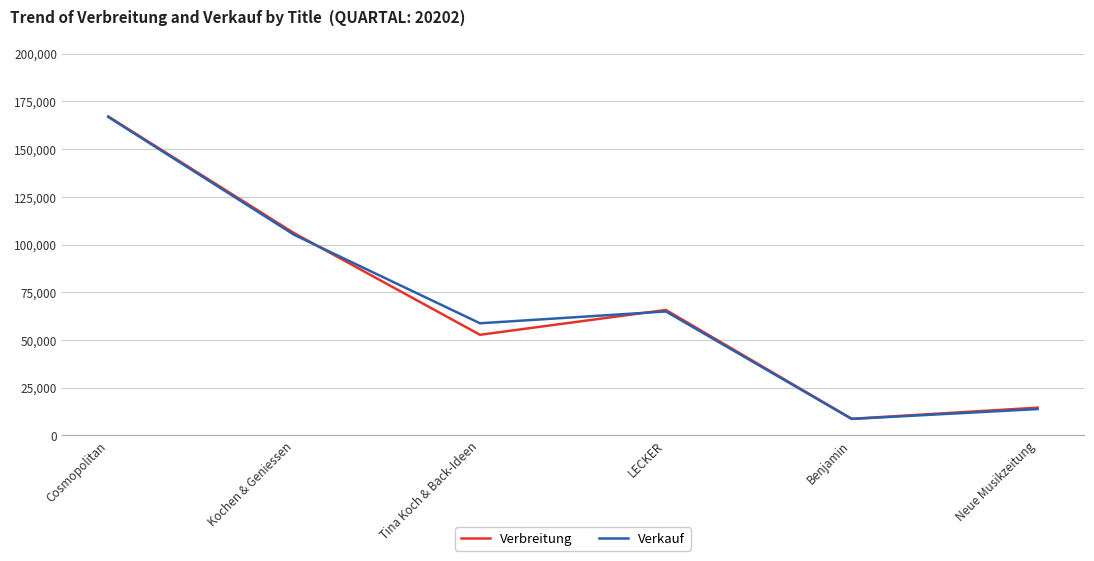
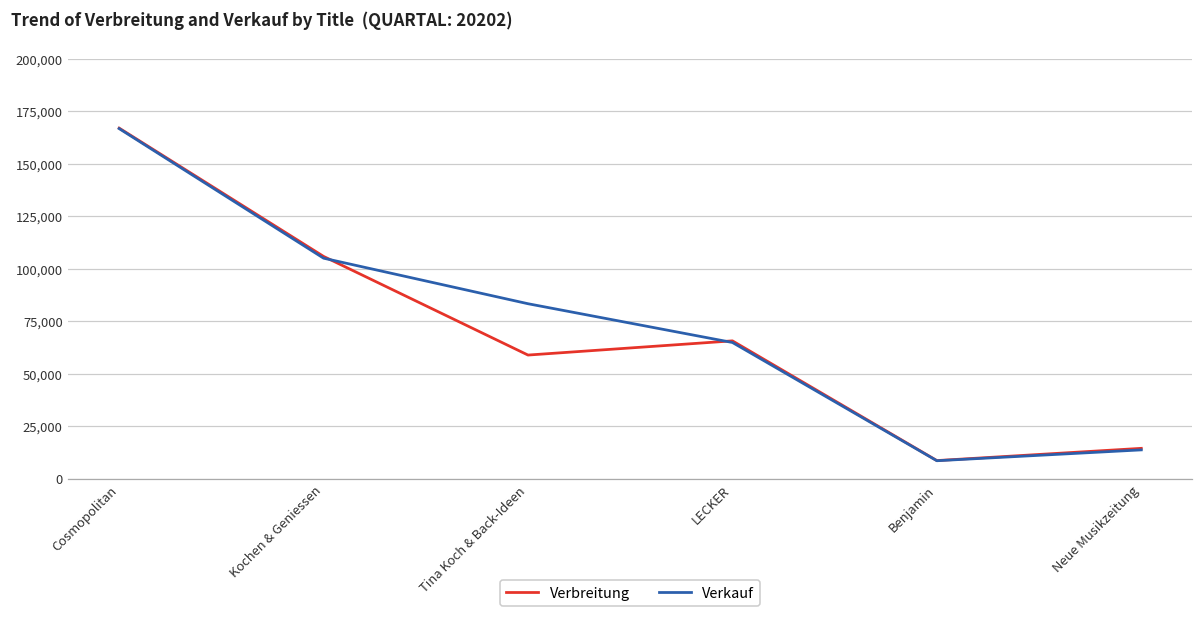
  {
    "Verbreitung": {
-     "Tina Koch & Back-Ideen": "53,000"
+     "Tina Koch & Back-Ideen": "59,000"
    },
    "Verkauf": {
-     "Tina Koch & Back-Ideen": "59,000"
+     "Tina Koch & Back-Ideen": "83,000"
    }
  }
